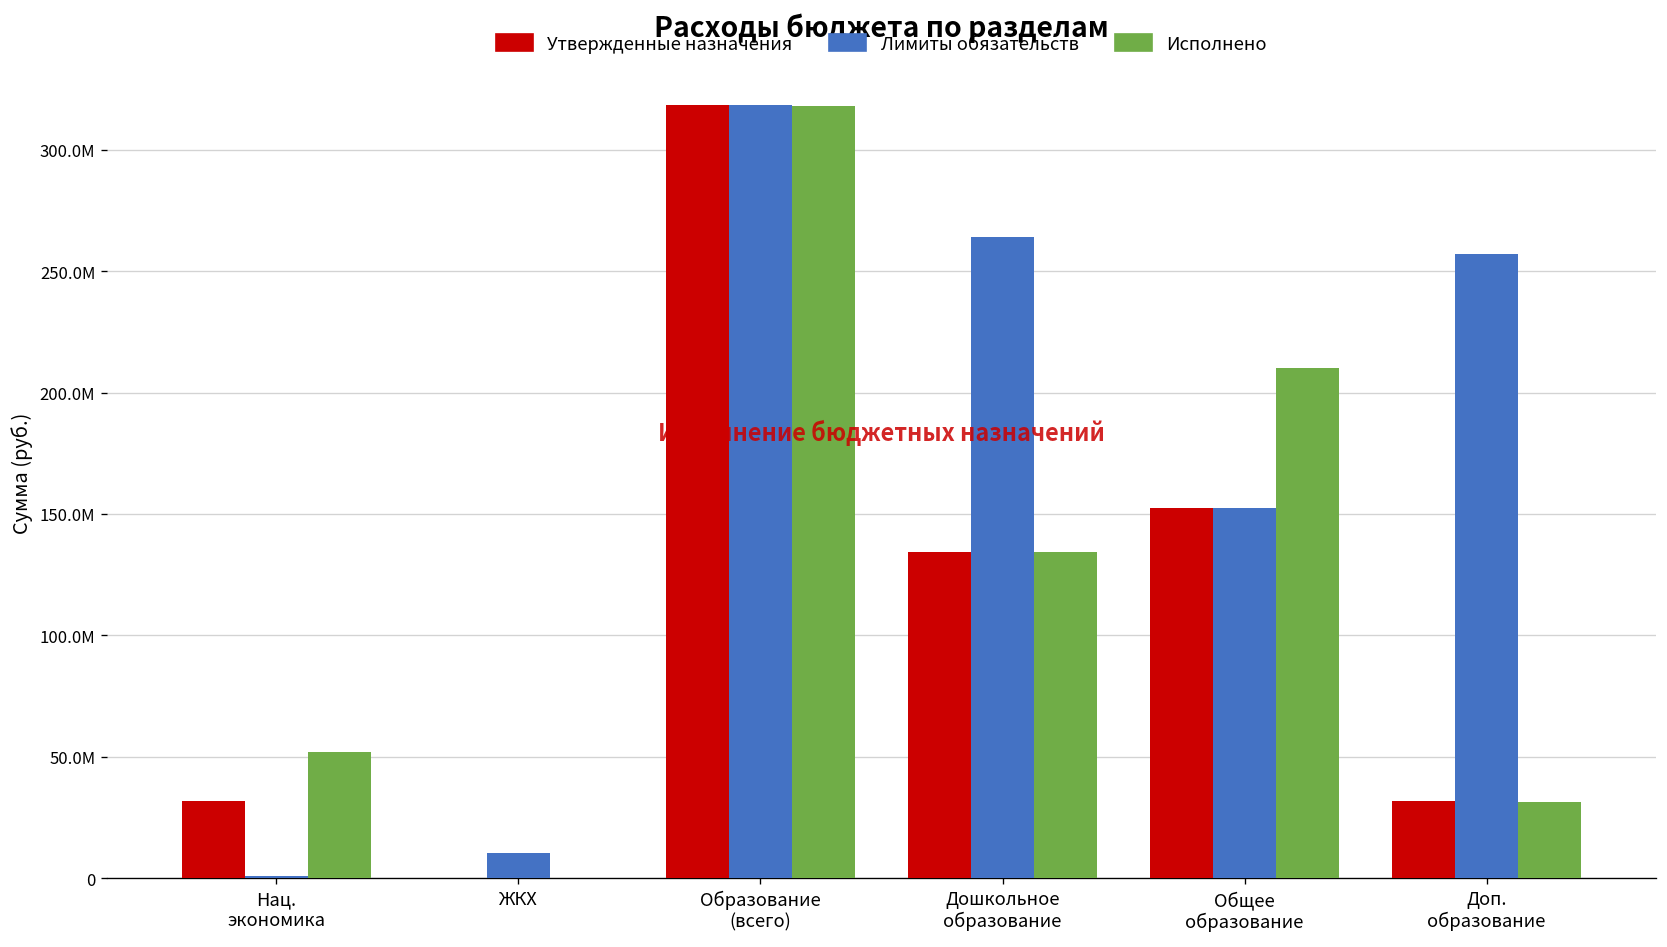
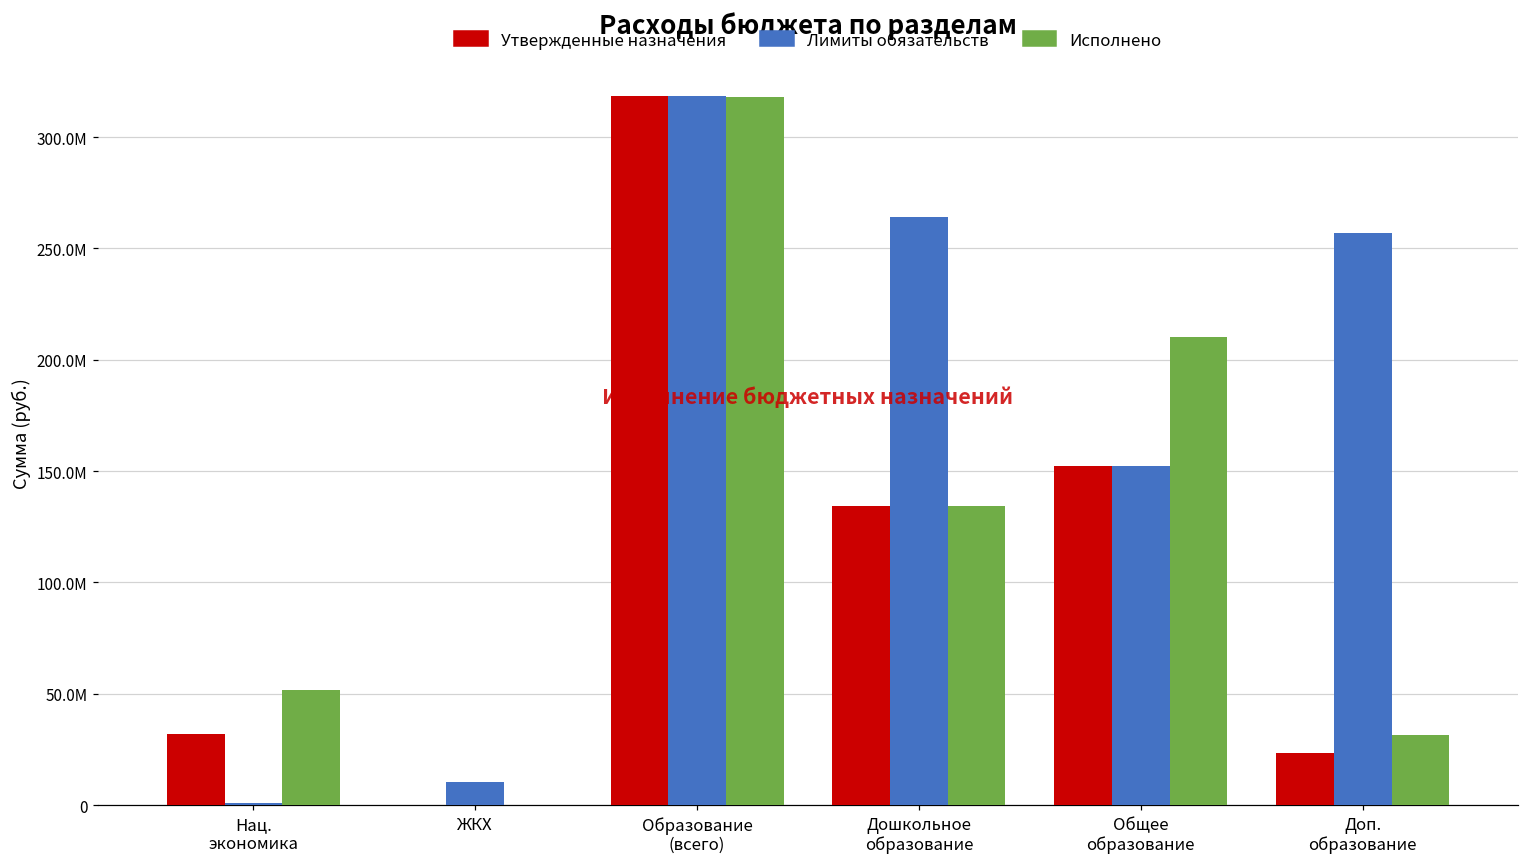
  {
    "Утвержденные назначения": {
      "Нац. экономика": "32М",
      "Образование (всего)": "318М",
      "Дошкольное образование": "134М",
      "Общее образование": "152М",
-     "Доп. образование": "32М"
+     "Доп. образование": "24М"
    },
    "Лимиты обязательств": {
      "ЖКХ": "10М",
      "Образование (всего)": "318М",
      "Дошкольное образование": "264М",
      "Общее образование": "152М",
      "Доп. образование": "257М"
    },
    "Исполнено": {
      "Нац. экономика": "52М",
      "Образование (всего)": "318М",
      "Дошкольное образование": "134М",
      "Общее образование": "210М",
      "Доп. образование": "31М"
    }
  }
